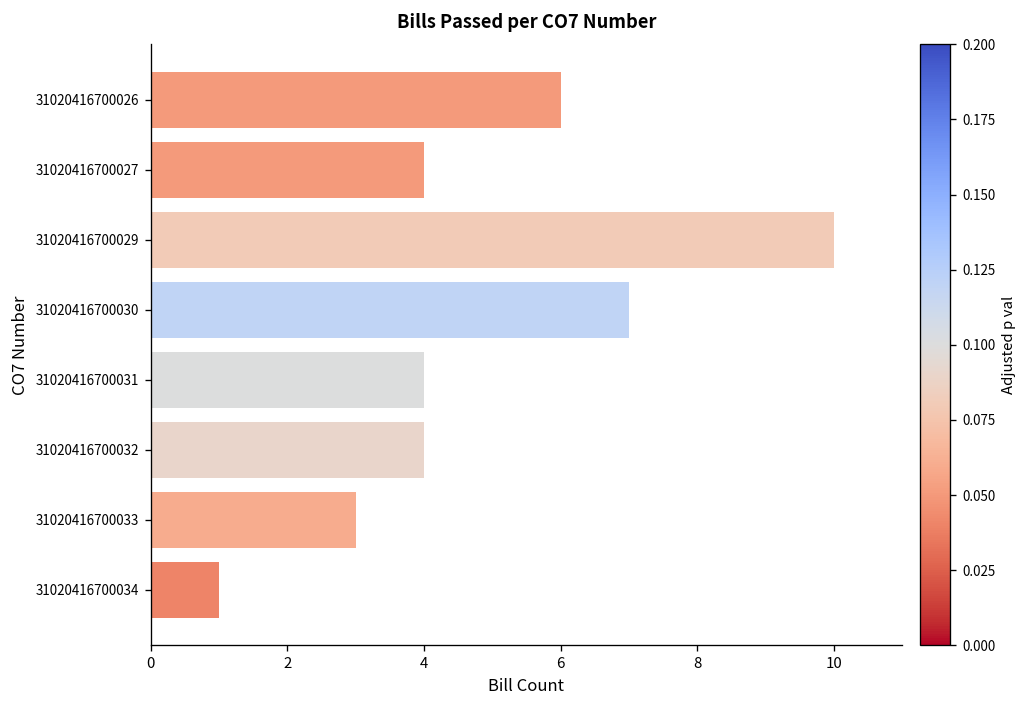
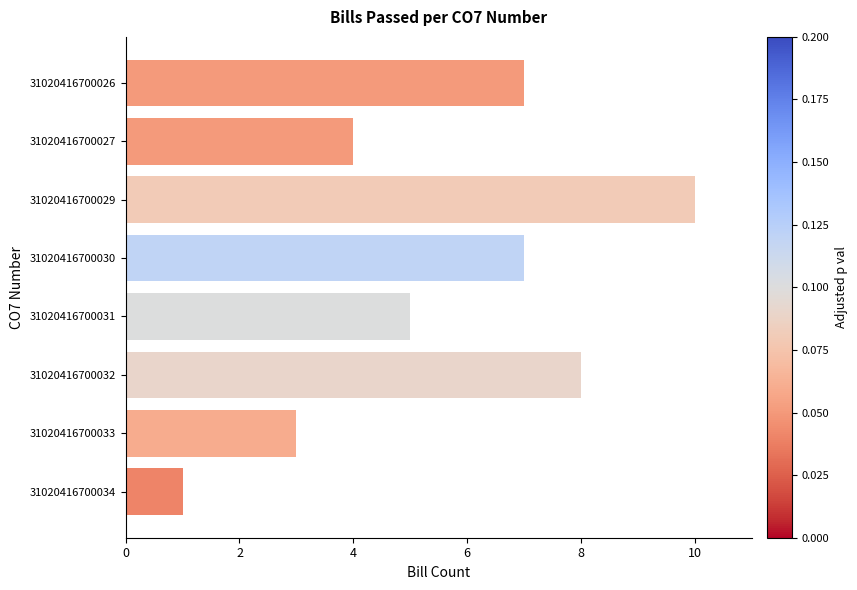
  {
-   "31020416700026": 6,
+   "31020416700026": 7,
    "31020416700027": 4,
    "31020416700029": 10,
    "31020416700030": 7,
-   "31020416700031": 4,
-   "31020416700032": 4,
+   "31020416700031": 5,
+   "31020416700032": 8,
    "31020416700033": 3,
    "31020416700034": 1
  }
